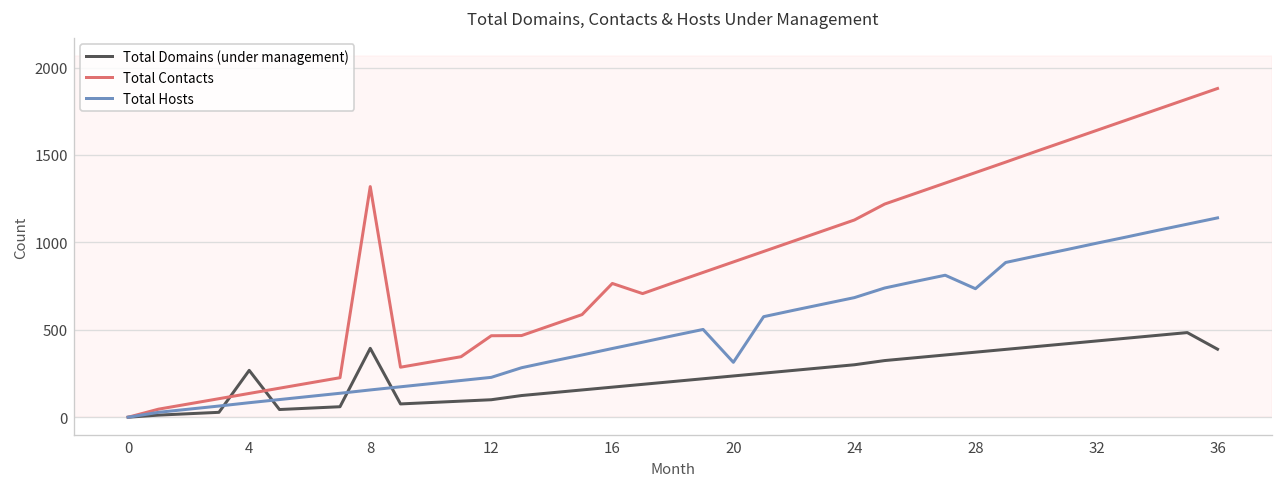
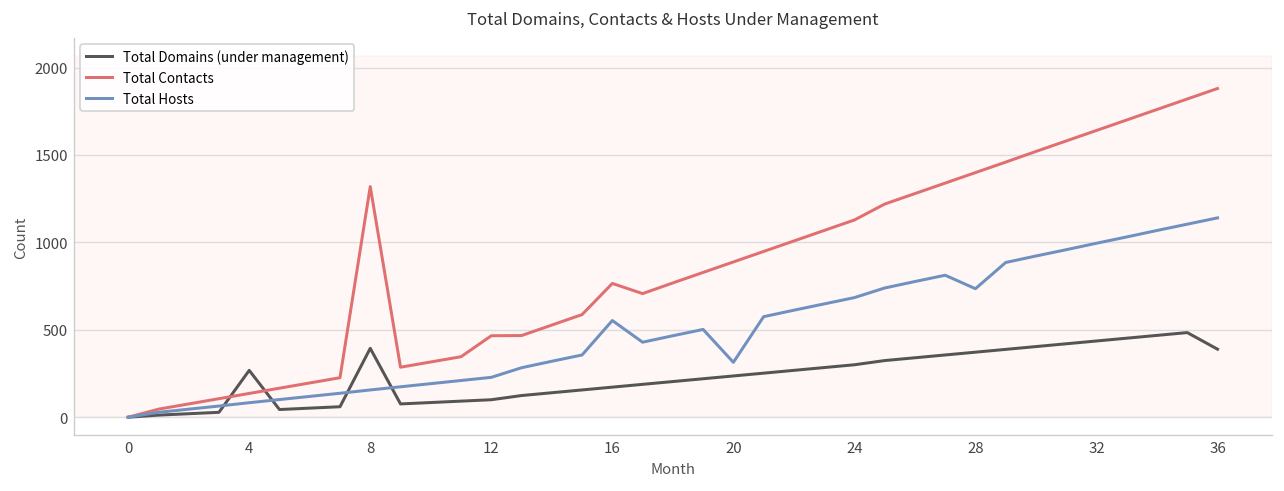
  {
    "Total Domains (under management)": {
      "4": 270,
      "8": 390,
      "12": 100,
      "16": 170,
      "20": 240,
      "24": 300,
      "28": 370,
      "32": 440,
      "36": 390
    },
    "Total Contacts": {
      "4": 140,
      "8": 1320,
      "12": 470,
      "16": 770,
      "20": 890,
      "24": 1130,
      "28": 1400,
      "32": 1640,
      "36": 1880
    },
    "Total Hosts": {
      "4": 80,
      "8": 160,
      "12": 230,
-     "16": 390,
+     "16": 550,
      "20": 310,
      "24": 680,
      "28": 740,
      "32": 1000,
      "36": 1140
    }
  }
